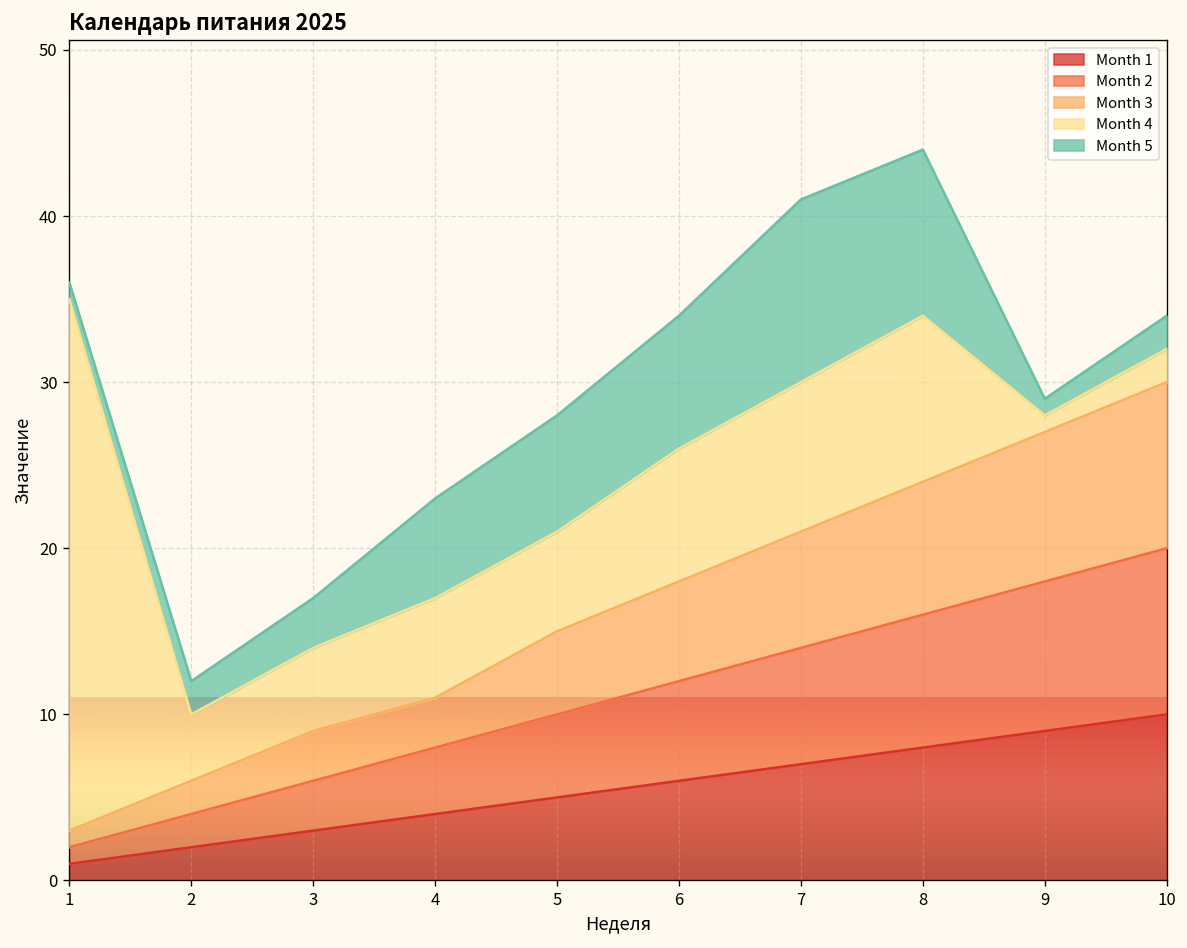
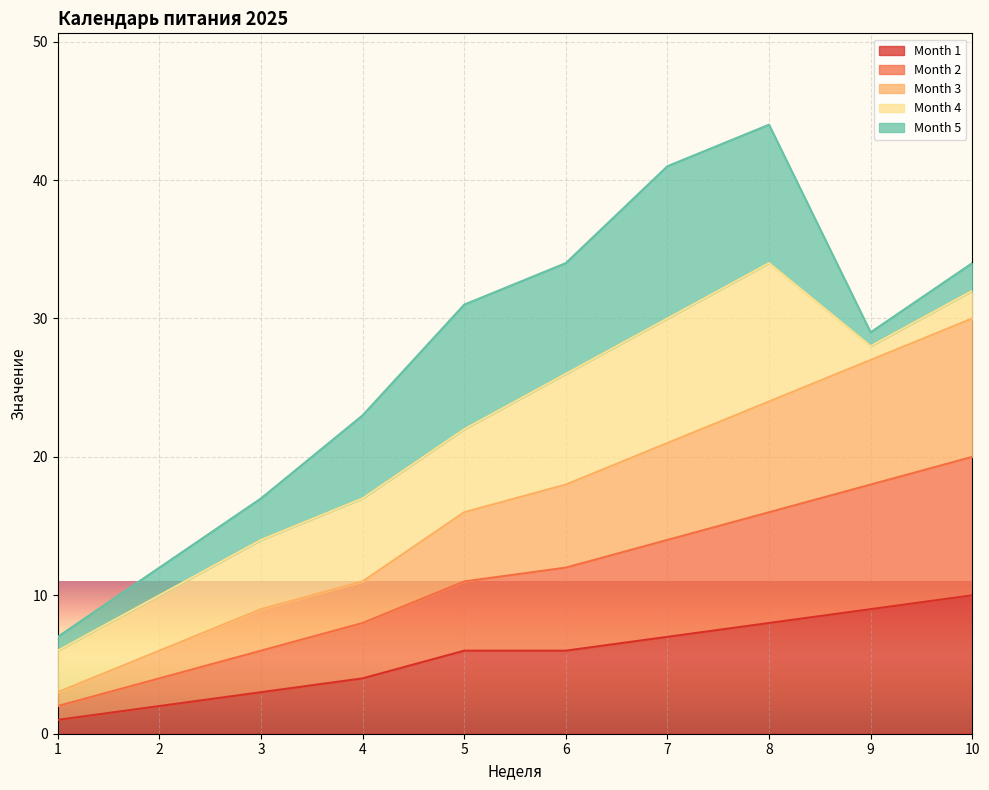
  {
    "Month 1": {
      "1": 1,
      "2": 2,
      "3": 3,
      "4": 4,
-     "5": 5,
+     "5": 6,
      "6": 6,
      "7": 7,
      "8": 8,
      "9": 9,
      "10": 10
    },
    "Month 2": {
      "1": 1,
      "2": 2,
      "3": 3,
      "4": 4,
      "5": 5,
      "6": 6,
      "7": 7,
      "8": 8,
      "9": 9,
      "10": 10
    },
    "Month 3": {
      "1": 1,
      "2": 2,
      "3": 3,
      "4": 3,
      "5": 5,
      "6": 6,
      "7": 7,
      "8": 8,
      "9": 9,
      "10": 10
    },
    "Month 4": {
-     "1": 32,
+     "1": 3,
      "2": 4,
      "3": 5,
      "4": 6,
      "5": 6,
      "6": 8,
      "7": 9,
      "8": 10,
      "9": 1,
      "10": 2
    },
    "Month 5": {
      "1": 1,
      "2": 2,
      "3": 3,
      "4": 6,
-     "5": 7,
+     "5": 9,
      "6": 8,
      "7": 11,
      "8": 10,
      "9": 1,
      "10": 2
    }
  }
